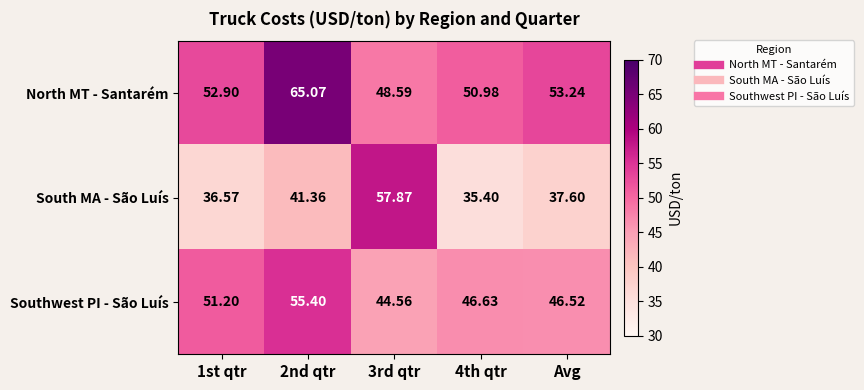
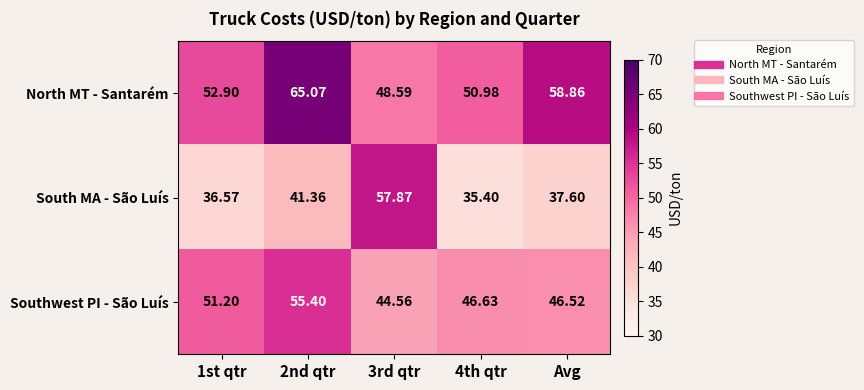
  {
    "North MT - Santarém": {
      "1st qtr": 52.90,
      "2nd qtr": 65.07,
      "3rd qtr": 48.59,
      "4th qtr": 50.98,
-     "Avg": 53.24
+     "Avg": 58.86
    },
    "South MA - São Luís": {
      "1st qtr": 36.57,
      "2nd qtr": 41.36,
      "3rd qtr": 57.87,
      "4th qtr": 35.40,
      "Avg": 37.60
    },
    "Southwest PI - São Luís": {
      "1st qtr": 51.20,
      "2nd qtr": 55.40,
      "3rd qtr": 44.56,
      "4th qtr": 46.63,
      "Avg": 46.52
    }
  }
